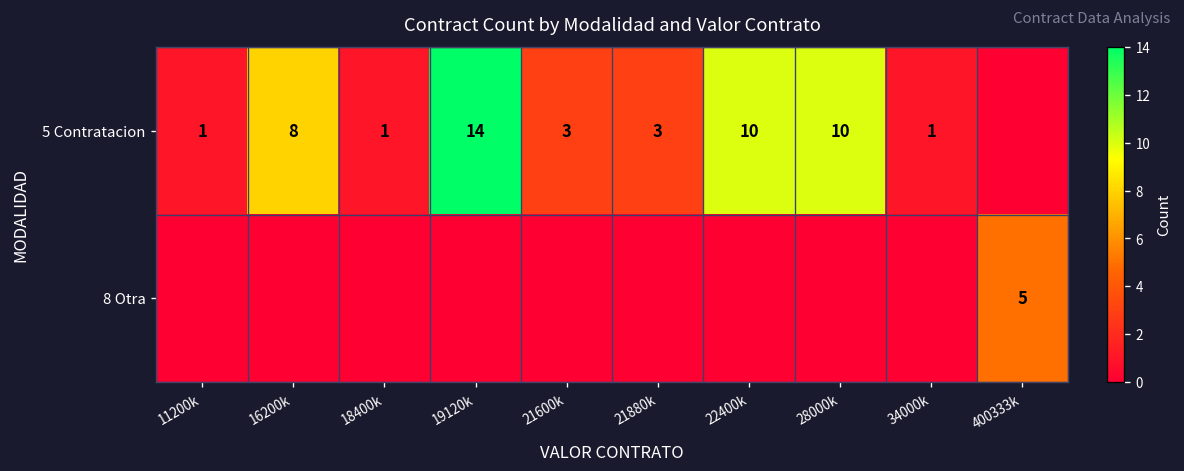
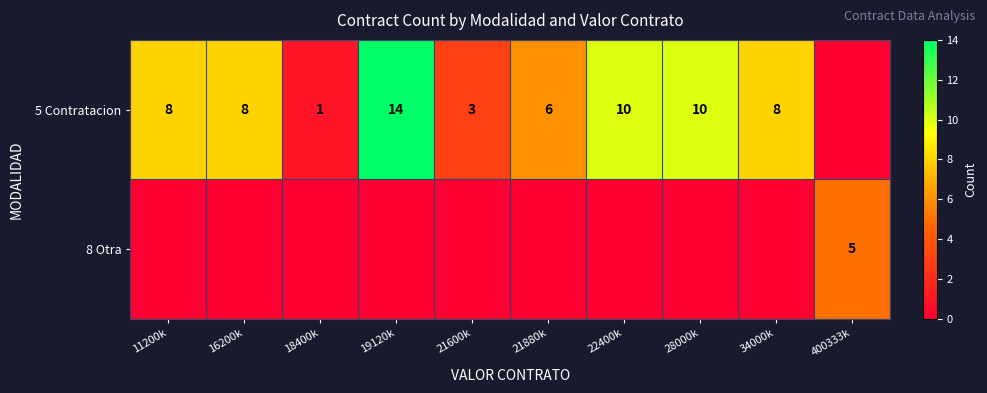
  {
    "5 Contratacion": {
-     "11200k": 1,
+     "11200k": 8,
      "16200k": 8,
      "18400k": 1,
      "19120k": 14,
      "21600k": 3,
-     "21880k": 3,
+     "21880k": 6,
      "22400k": 10,
      "28000k": 10,
-     "34000k": 1
+     "34000k": 8
    },
    "8 Otra": {
      "400333k": 5
    }
  }
